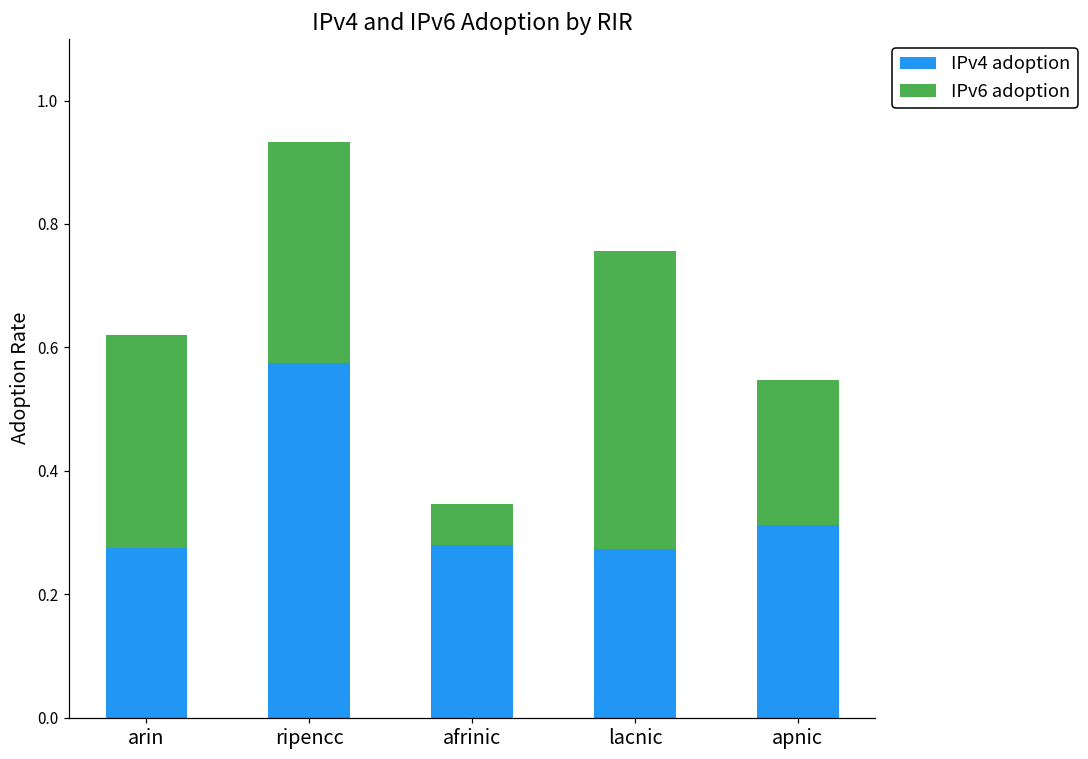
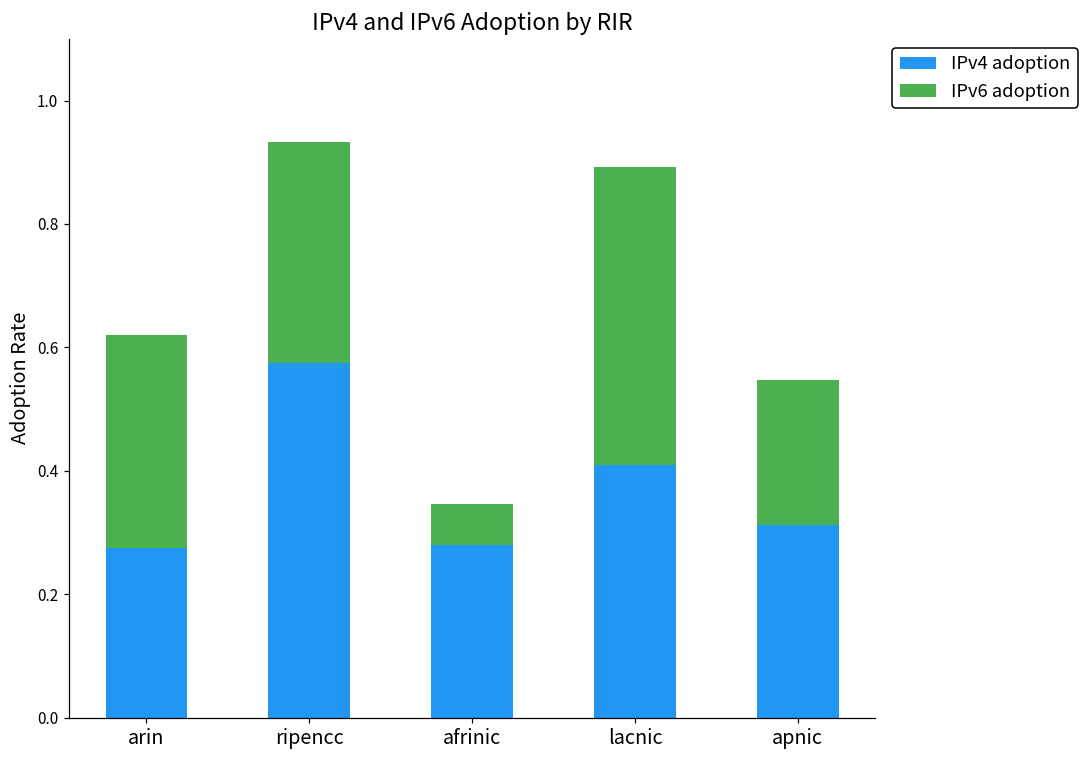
  {
    "IPv4 adoption": {
      "arin": 0.27,
      "ripencc": 0.58,
      "afrinic": 0.28,
-     "lacnic": 0.27,
+     "lacnic": 0.41,
      "apnic": 0.31
    },
    "IPv6 adoption": {
      "arin": 0.35,
      "ripencc": 0.36,
      "afrinic": 0.07,
      "lacnic": 0.48,
      "apnic": 0.24
    }
  }
